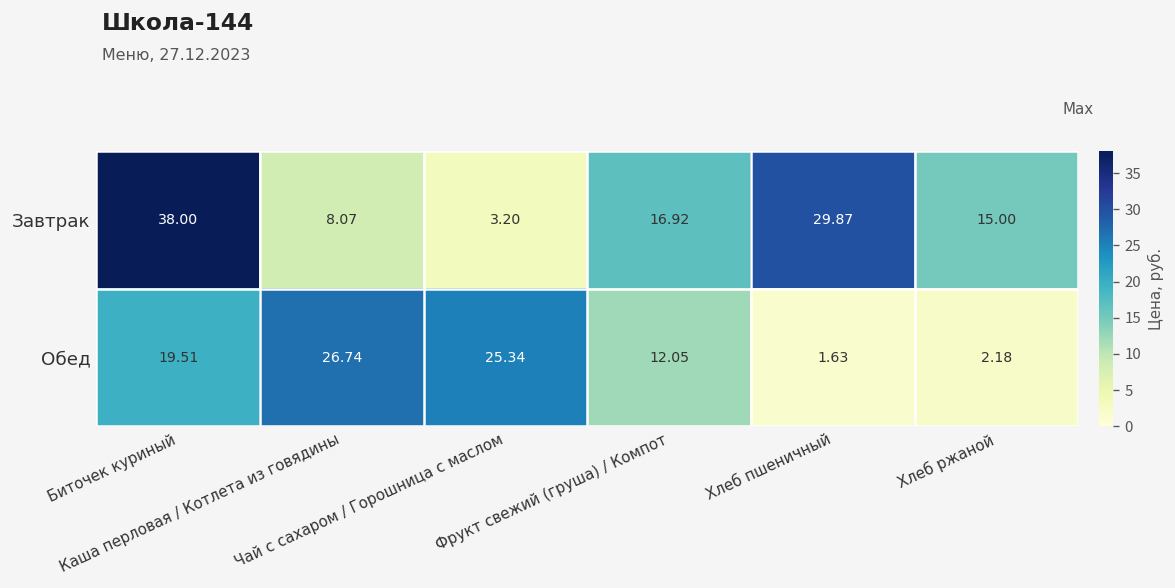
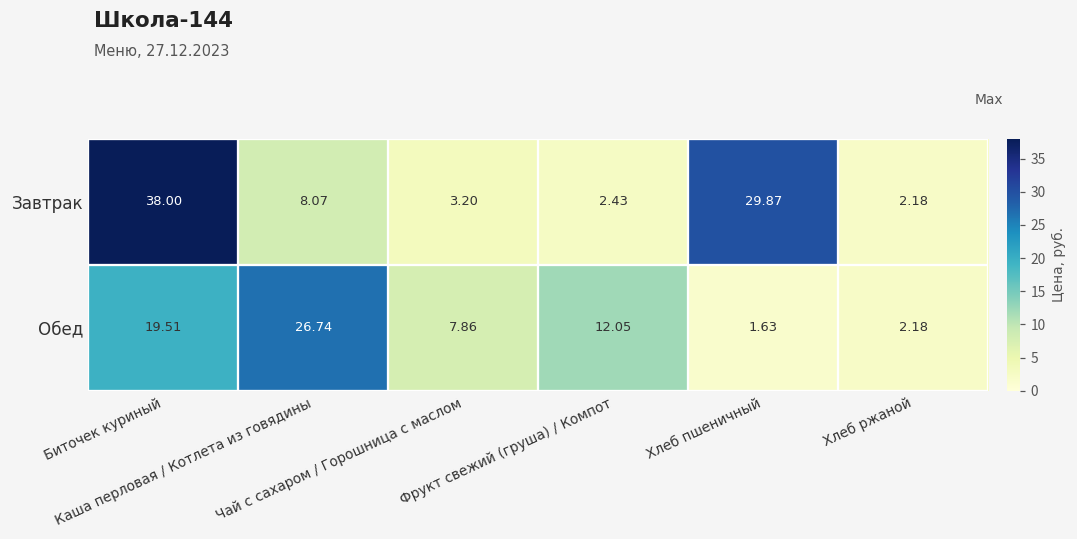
  {
    "Завтрак": {
      "Биточек куриный": 38.00,
      "Каша перловая / Котлета из говядины": 8.07,
      "Чай с сахаром / Горошница с маслом": 3.20,
-     "Фрукт свежий (груша) / Компот": 16.92,
+     "Фрукт свежий (груша) / Компот": 2.43,
      "Хлеб пшеничный": 29.87,
-     "Хлеб ржаной": 15.00
+     "Хлеб ржаной": 2.18
    },
    "Обед": {
      "Биточек куриный": 19.51,
      "Каша перловая / Котлета из говядины": 26.74,
-     "Чай с сахаром / Горошница с маслом": 25.34,
+     "Чай с сахаром / Горошница с маслом": 7.86,
      "Фрукт свежий (груша) / Компот": 12.05,
      "Хлеб пшеничный": 1.63,
      "Хлеб ржаной": 2.18
    }
  }
